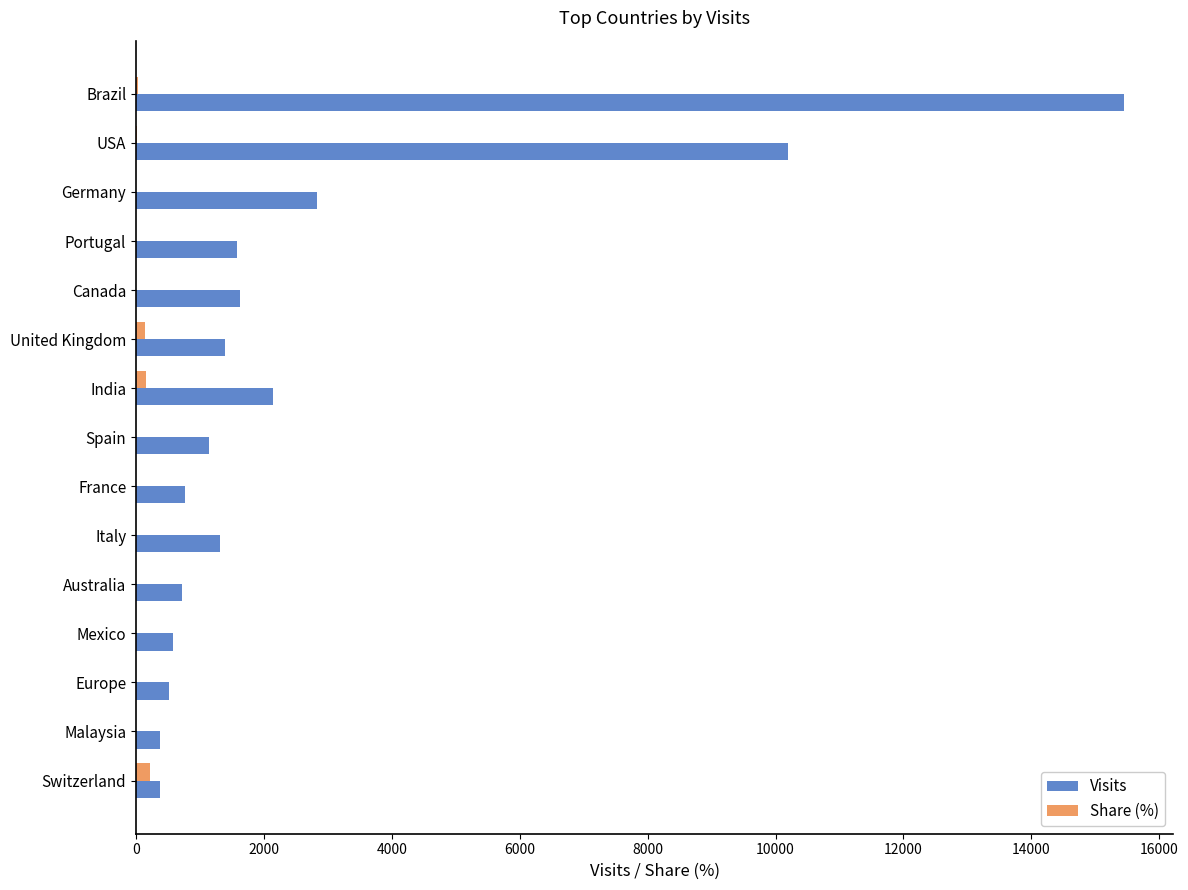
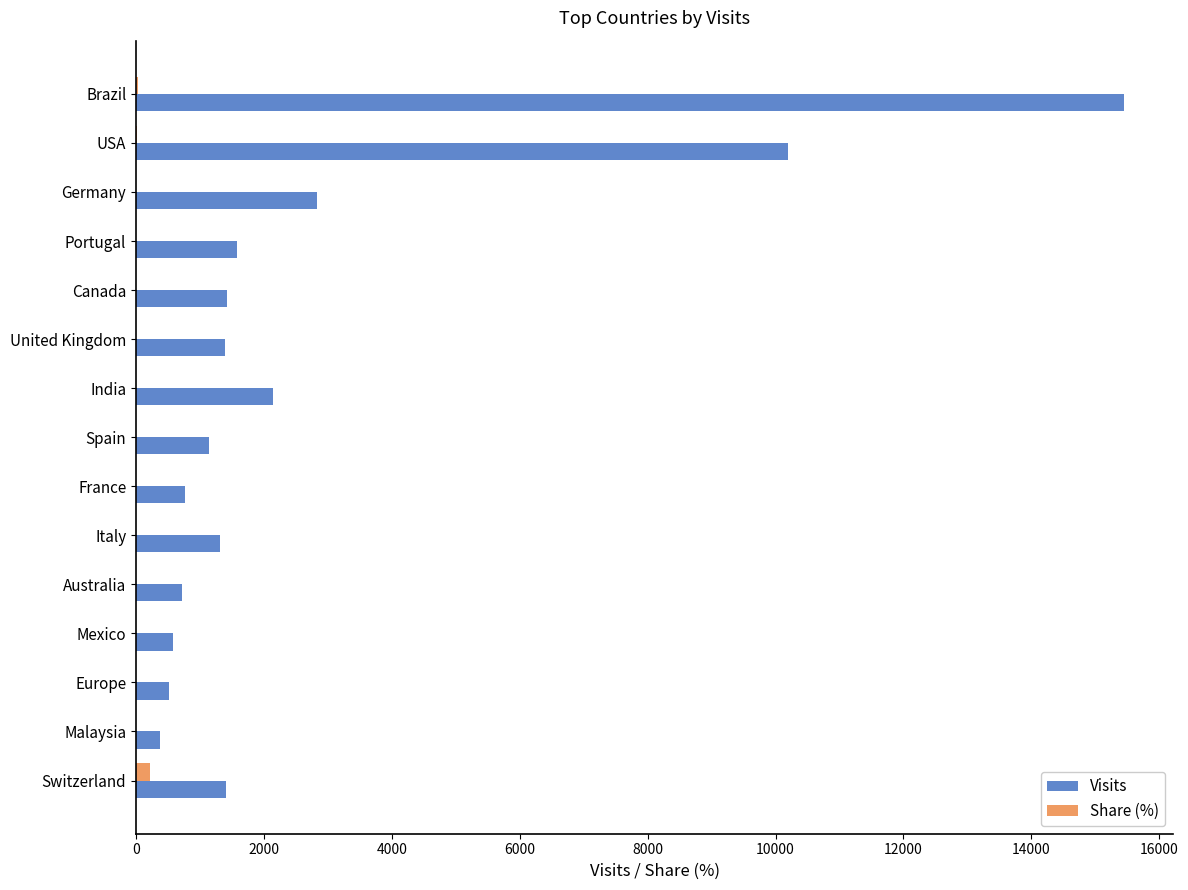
  {
    "Visits": {
      "Brazil": 15400,
      "USA": 10200,
      "Germany": 2800,
      "Portugal": 1600,
-     "Canada": 1600,
+     "Canada": 1400,
      "United Kingdom": 1400,
      "India": 2100,
      "Spain": 1100,
      "France": 800,
      "Italy": 1300,
      "Australia": 700,
      "Mexico": 600,
      "Europe": 500,
      "Malaysia": 400,
-     "Switzerland": 400
+     "Switzerland": 1400
    },
    "Share (%)": {
-     "United Kingdom": 100,
-     "India": 200,
+     "United Kingdom": 0,
+     "India": 0,
      "Switzerland": 200
    }
  }
